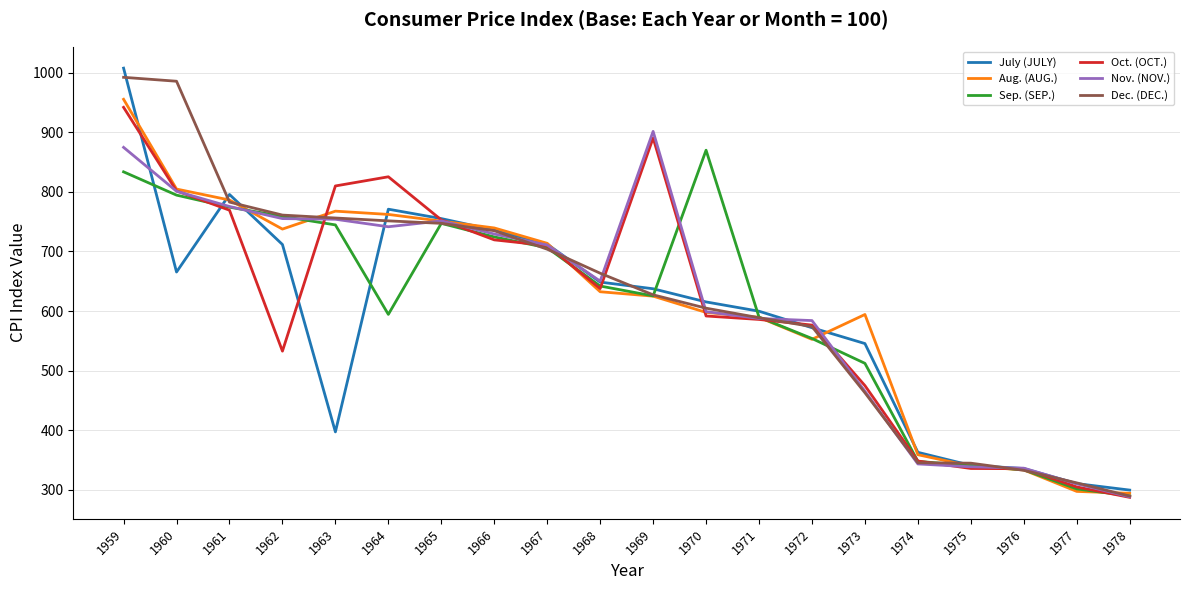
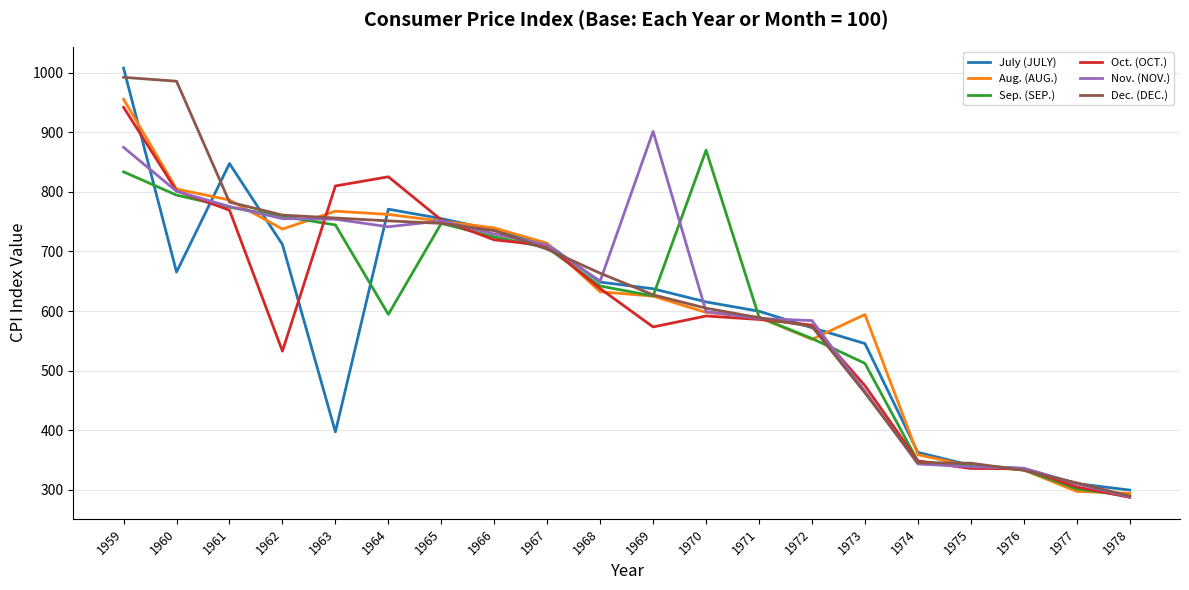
  {
    "July (JULY)": {
      "1959": 1010,
      "1960": 670,
-     "1961": 800,
+     "1961": 850,
      "1962": 710,
      "1963": 400,
      "1964": 770,
      "1969": 640,
      "1970": 620,
      "1971": 600,
      "1973": 550,
      "1978": 300
    },
    "Aug. (AUG.)": {
      "1959": 960,
      "1962": 740,
      "1963": 770,
      "1964": 760,
      "1968": 630,
      "1973": 590,
      "1978": 290
    },
    "Sep. (SEP.)": {
      "1959": 830,
      "1960": 790,
      "1963": 740,
      "1964": 590,
      "1966": 720,
      "1968": 640,
      "1970": 870,
      "1973": 510
    },
    "Oct. (OCT.)": {
      "1959": 940,
      "1961": 770,
      "1962": 530,
      "1963": 810,
      "1964": 830,
      "1966": 720,
      "1968": 640,
-     "1969": 890,
+     "1969": 570,
      "1970": 590,
      "1973": 470
    },
    "Nov. (NOV.)": {
      "1959": 870,
      "1964": 740,
      "1966": 730,
      "1969": 900,
      "1972": 580
    },
    "Dec. (DEC.)": {
      "1959": 990,
      "1960": 990,
      "1964": 750,
      "1968": 660,
      "1970": 600
    }
  }
